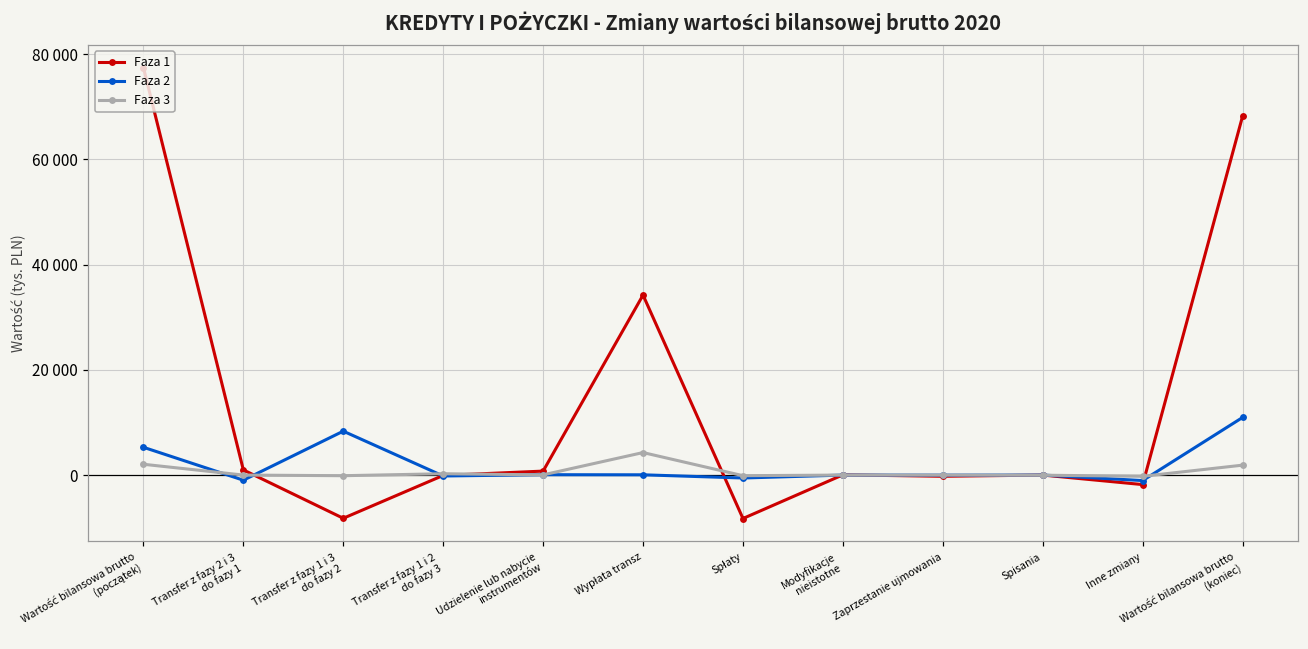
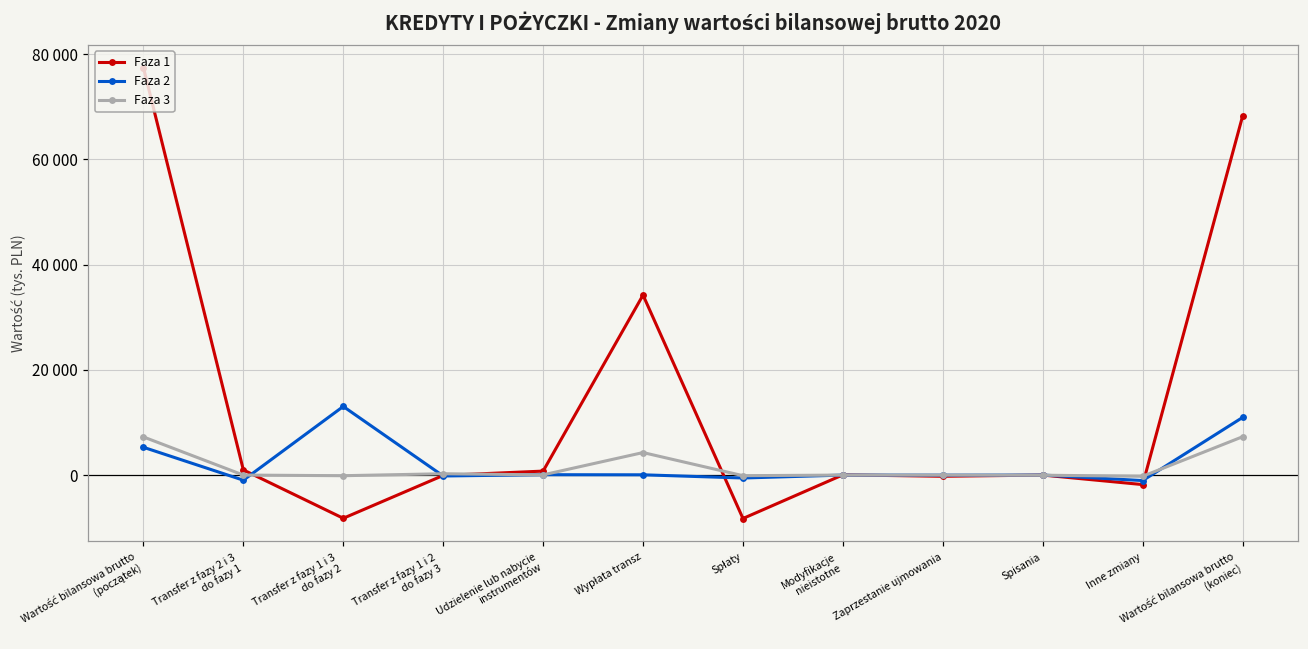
  {
    "Faza 1": {
      "Transfer z fazy 2 i 3 do fazy 1": 1000,
      "Transfer z fazy 1 i 3 do fazy 2": -8000,
      "Udzielenie lub nabycie instrumentów": 1000,
      "Wypłata transz": 34000,
      "Spłaty": -8000,
      "Inne zmiany": -2000,
      "Wartość bilansowa brutto (koniec)": 68000
    },
    "Faza 2": {
      "Wartość bilansowa brutto (początek)": 5000,
      "Transfer z fazy 2 i 3 do fazy 1": -1000,
-     "Transfer z fazy 1 i 3 do fazy 2": 8000,
+     "Transfer z fazy 1 i 3 do fazy 2": 13000,
      "Wypłata transz": 0,
      "Inne zmiany": -1000,
      "Wartość bilansowa brutto (koniec)": 11000
    },
    "Faza 3": {
-     "Wartość bilansowa brutto (początek)": 2000,
+     "Wartość bilansowa brutto (początek)": 7000,
      "Transfer z fazy 2 i 3 do fazy 1": 0,
      "Transfer z fazy 1 i 3 do fazy 2": 0,
      "Wypłata transz": 4000,
      "Inne zmiany": 0,
-     "Wartość bilansowa brutto (koniec)": 2000
+     "Wartość bilansowa brutto (koniec)": 7000
    }
  }
